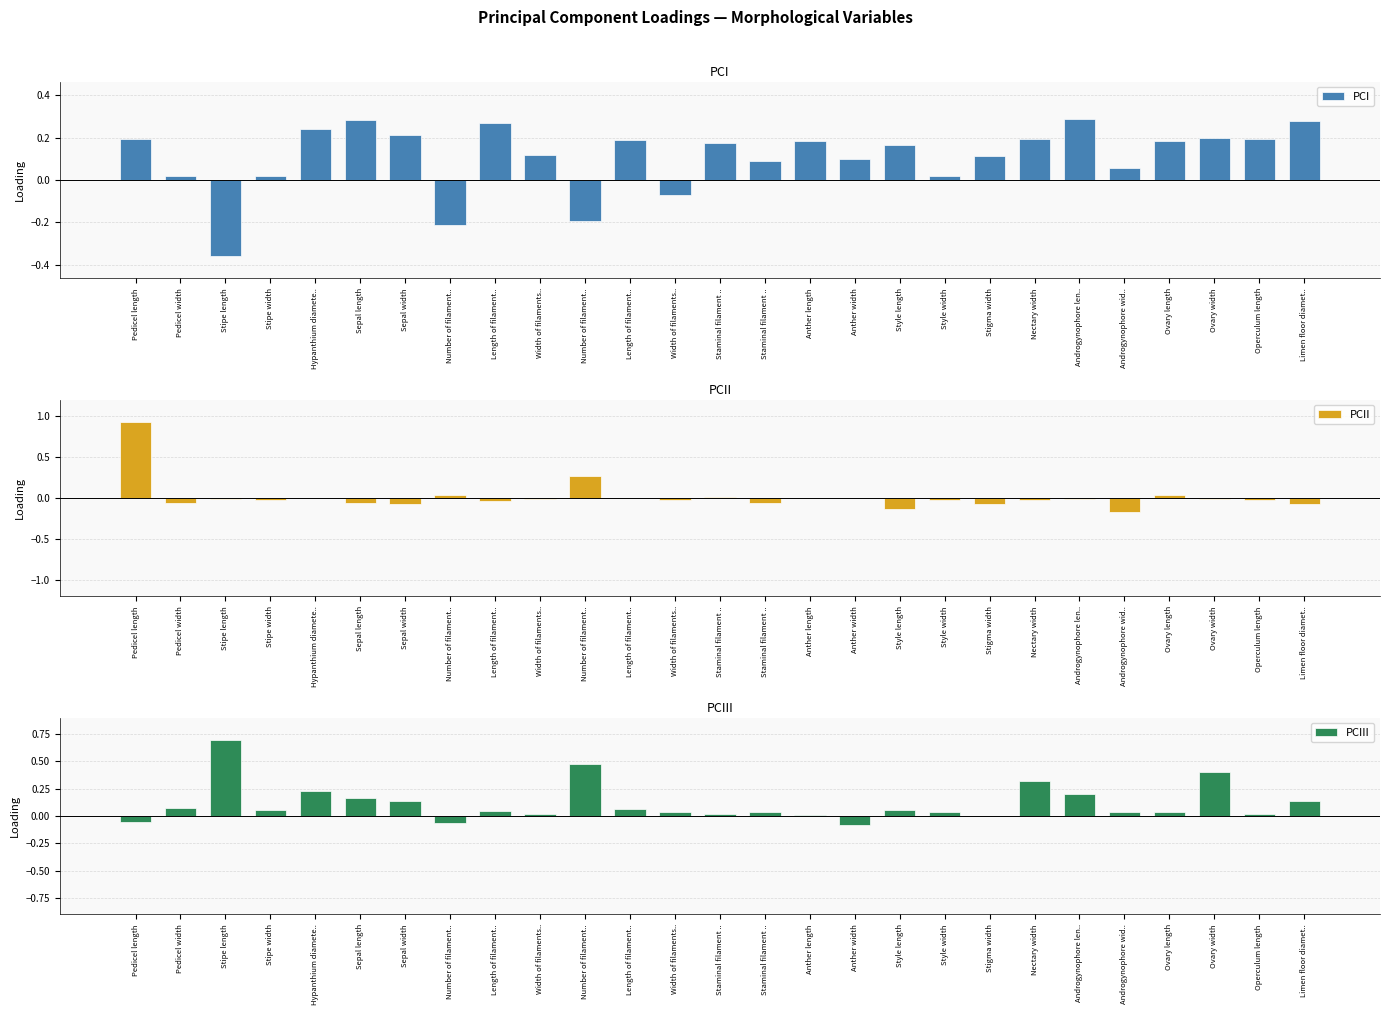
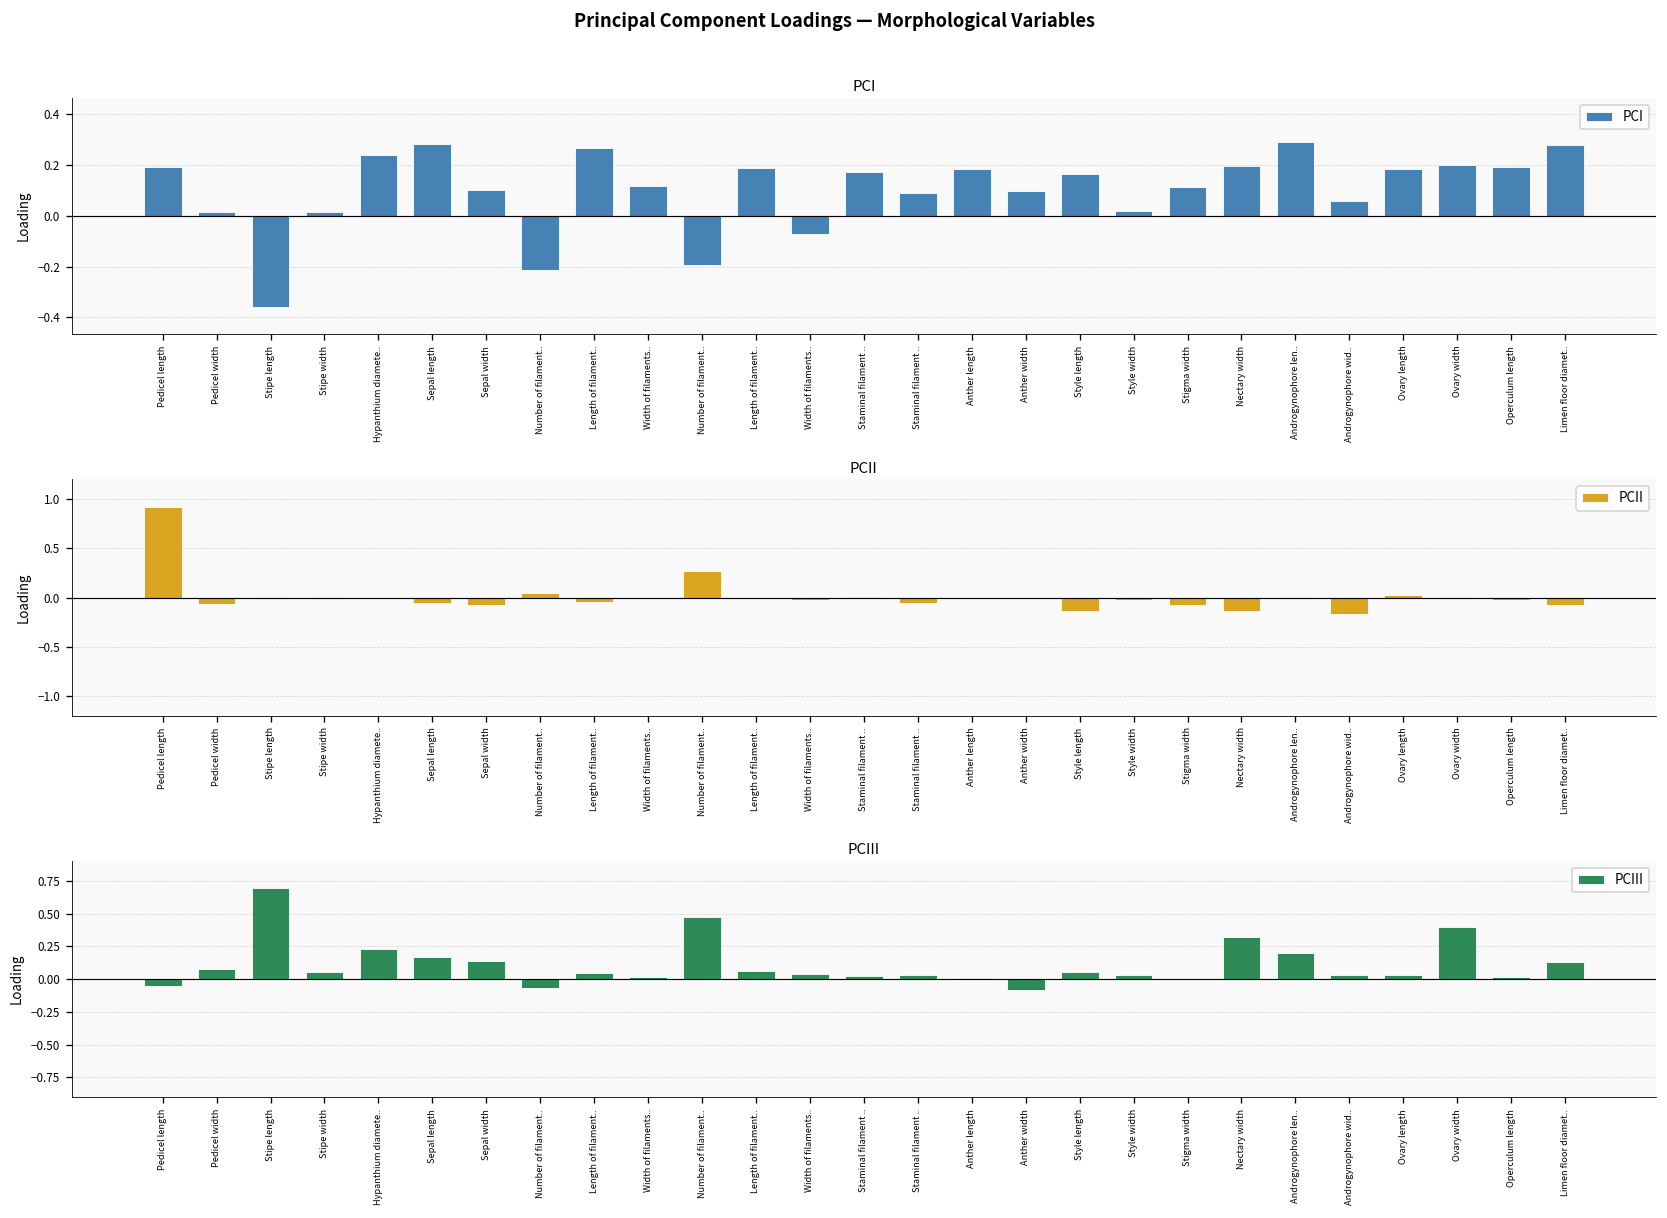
  {
    "PCI": {
      "Pedicel length": 0.19,
      "Pedicel width": 0.02,
      "Stipe length": -0.36,
      "Stipe width": 0.02,
      "Hypanthium diamete..": 0.24,
      "Sepal length": 0.28,
-     "Sepal width": 0.22,
+     "Sepal width": 0.10,
      "Anther length": 0.19,
      "Anther width": 0.10,
      "Style length": 0.17,
      "Style width": 0.02,
      "Stigma width": 0.12,
      "Nectary width": 0.20,
      "Androgynophore len..": 0.29,
      "Androgynophore wid..": 0.06,
      "Ovary length": 0.19,
      "Ovary width": 0.20,
      "Operculum length": 0.19,
      "Limen floor diamet..": 0.28
    },
    "PCII": {
      "Pedicel length": 0.9,
      "Pedicel width": -0.1,
      "Hypanthium diamete..": 0.0,
      "Sepal length": -0.1,
      "Sepal width": -0.1,
      "Style length": -0.1,
      "Stigma width": -0.1,
-     "Nectary width": 0.0,
+     "Nectary width": -0.1,
      "Androgynophore wid..": -0.2,
      "Ovary length": 0.0,
      "Limen floor diamet..": -0.1
    },
    "PCIII": {
      "Pedicel length": -0.05,
      "Pedicel width": 0.08,
      "Stipe length": 0.69,
      "Stipe width": 0.06,
      "Hypanthium diamete..": 0.23,
      "Sepal length": 0.17,
      "Sepal width": 0.14,
      "Anther width": -0.09,
      "Style length": 0.06,
      "Style width": 0.03,
      "Nectary width": 0.32,
      "Androgynophore len..": 0.20,
      "Androgynophore wid..": 0.03,
      "Ovary length": 0.03,
      "Ovary width": 0.40,
      "Limen floor diamet..": 0.14
    }
  }
